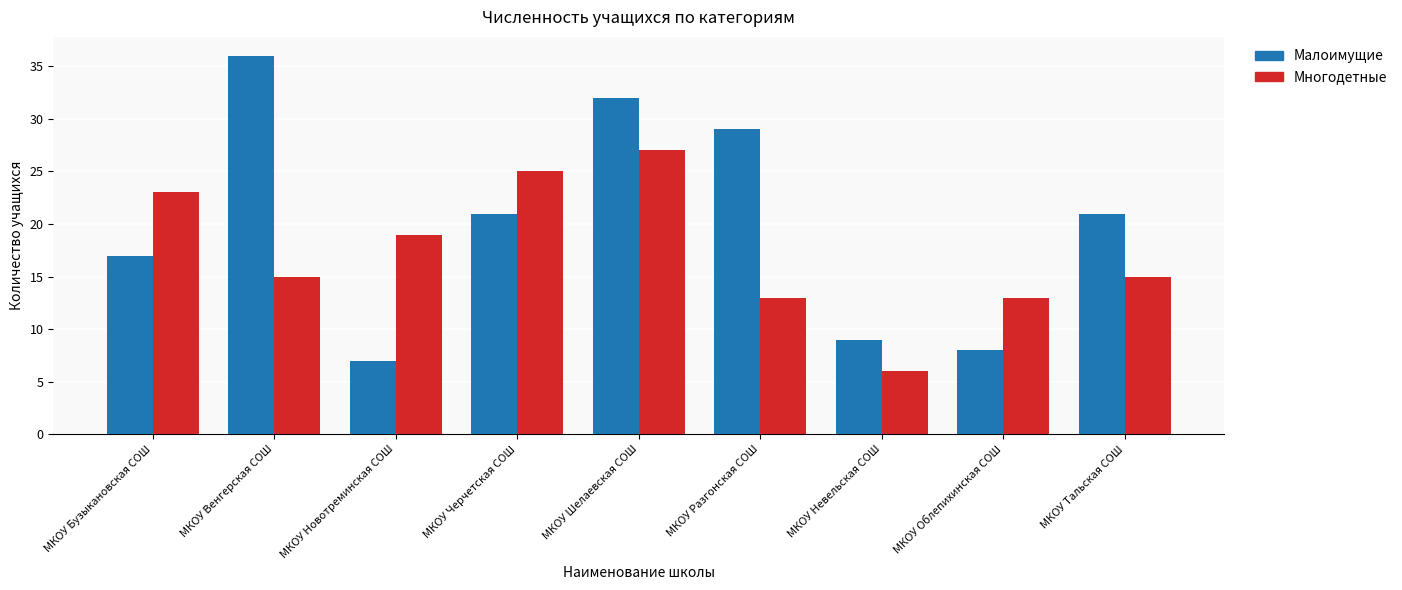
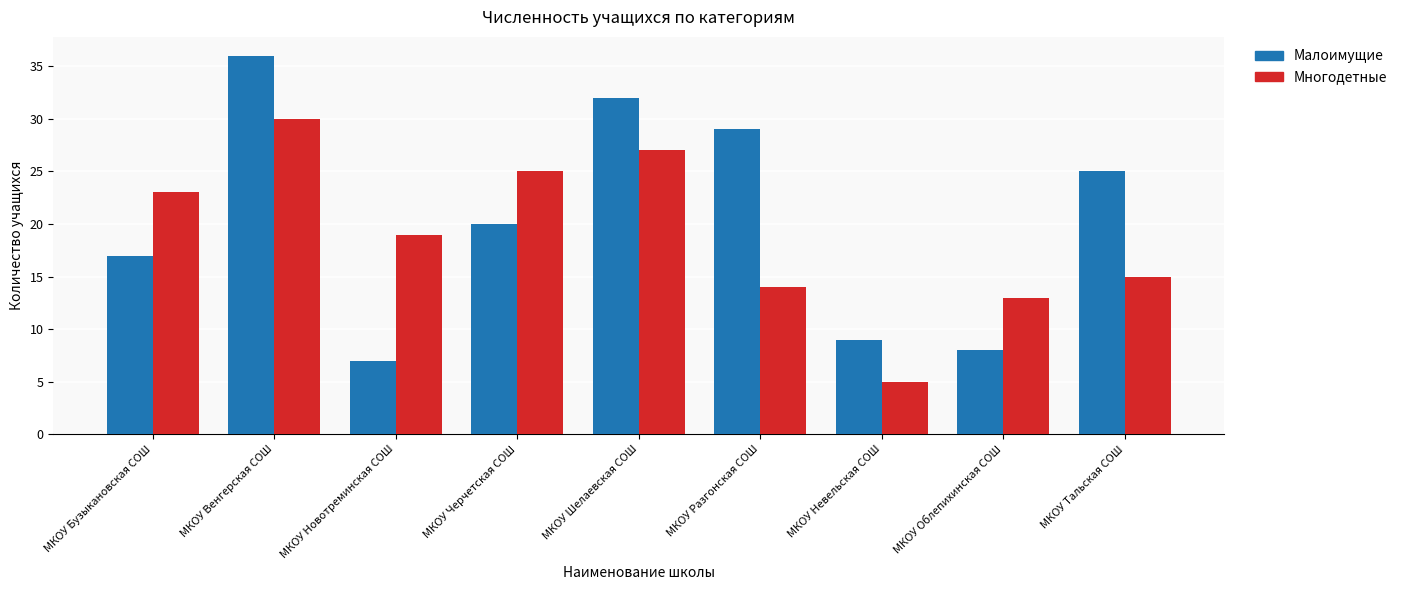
  {
    "Малоимущие": {
      "МКОУ Бузыкановская СОШ": 17,
      "МКОУ Венгерская СОШ": 36,
      "МКОУ Новотреминская СОШ": 7,
-     "МКОУ Черчетская СОШ": 21,
+     "МКОУ Черчетская СОШ": 20,
      "МКОУ Шелаевская СОШ": 32,
      "МКОУ Разгонская СОШ": 29,
      "МКОУ Невельская СОШ": 9,
      "МКОУ Облепихинская СОШ": 8,
-     "МКОУ Тальская СОШ": 21
+     "МКОУ Тальская СОШ": 25
    },
    "Многодетные": {
      "МКОУ Бузыкановская СОШ": 23,
-     "МКОУ Венгерская СОШ": 15,
+     "МКОУ Венгерская СОШ": 30,
      "МКОУ Новотреминская СОШ": 19,
      "МКОУ Черчетская СОШ": 25,
      "МКОУ Шелаевская СОШ": 27,
-     "МКОУ Разгонская СОШ": 13,
-     "МКОУ Невельская СОШ": 6,
+     "МКОУ Разгонская СОШ": 14,
+     "МКОУ Невельская СОШ": 5,
      "МКОУ Облепихинская СОШ": 13,
      "МКОУ Тальская СОШ": 15
    }
  }
